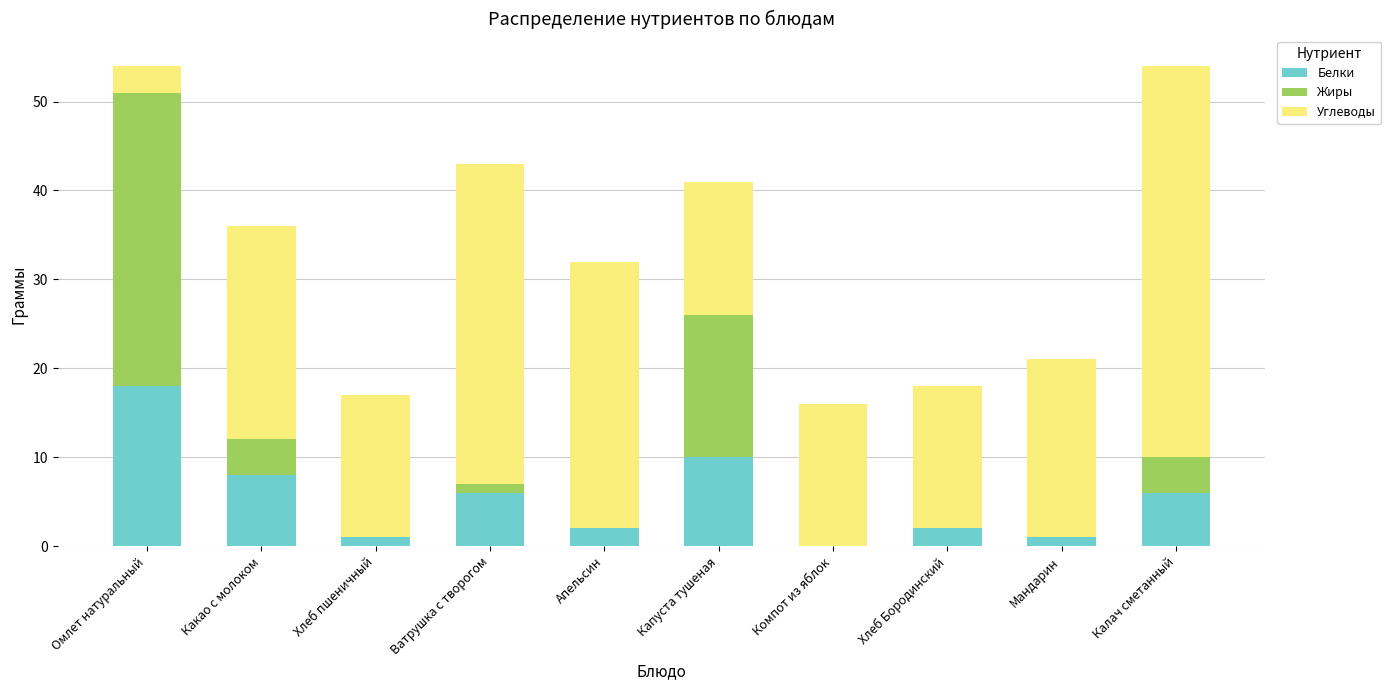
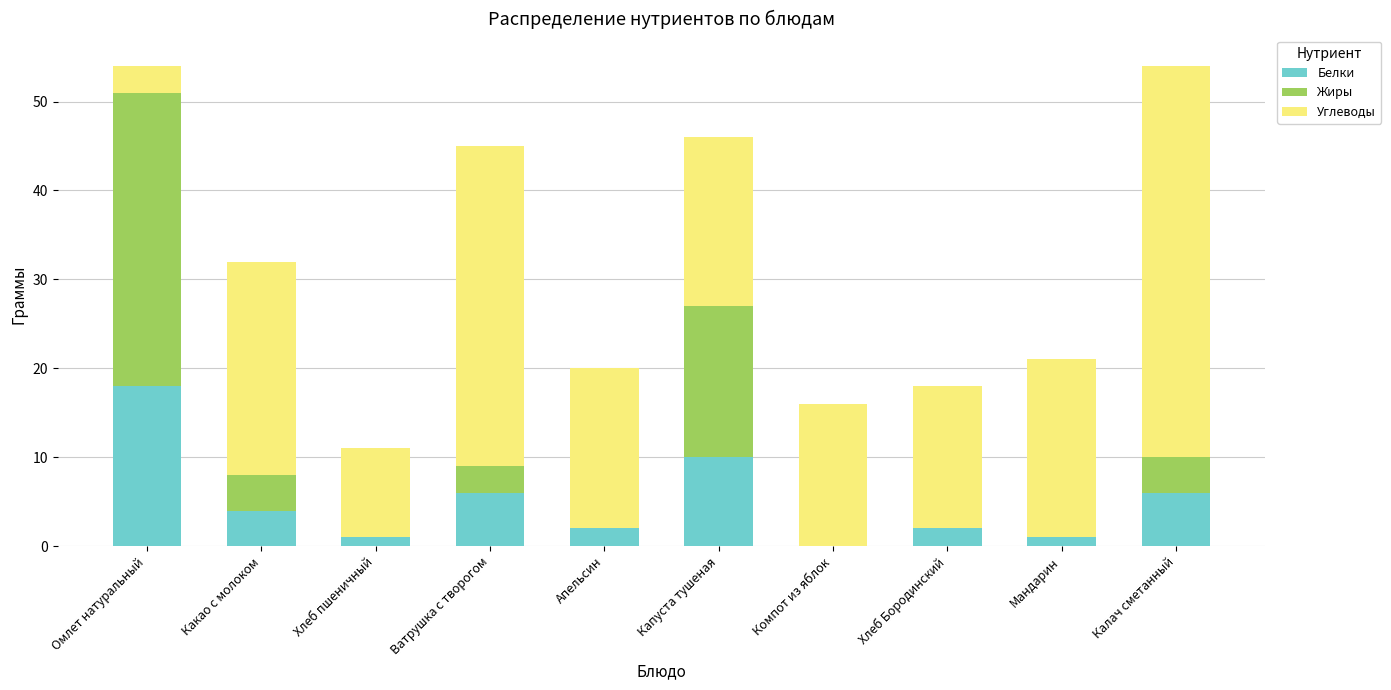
  {
    "Белки": {
      "Омлет натуральный": 18,
-     "Какао с молоком": 8,
+     "Какао с молоком": 4,
      "Хлеб пшеничный": 1,
      "Ватрушка с творогом": 6,
      "Апельсин": 2,
      "Капуста тушеная": 10,
      "Компот из яблок": 0,
      "Хлеб Бородинский": 2,
      "Мандарин": 1,
      "Калач сметанный": 6
    },
    "Жиры": {
      "Омлет натуральный": 33,
      "Какао с молоком": 4,
      "Хлеб пшеничный": 0,
-     "Ватрушка с творогом": 1,
+     "Ватрушка с творогом": 3,
      "Апельсин": 0,
-     "Капуста тушеная": 16,
+     "Капуста тушеная": 17,
      "Компот из яблок": 0,
      "Хлеб Бородинский": 0,
      "Мандарин": 0,
      "Калач сметанный": 4
    },
    "Углеводы": {
      "Омлет натуральный": 3,
      "Какао с молоком": 24,
-     "Хлеб пшеничный": 16,
+     "Хлеб пшеничный": 10,
      "Ватрушка с творогом": 36,
-     "Апельсин": 30,
-     "Капуста тушеная": 15,
+     "Апельсин": 18,
+     "Капуста тушеная": 19,
      "Компот из яблок": 16,
      "Хлеб Бородинский": 16,
      "Мандарин": 20,
      "Калач сметанный": 44
    }
  }
